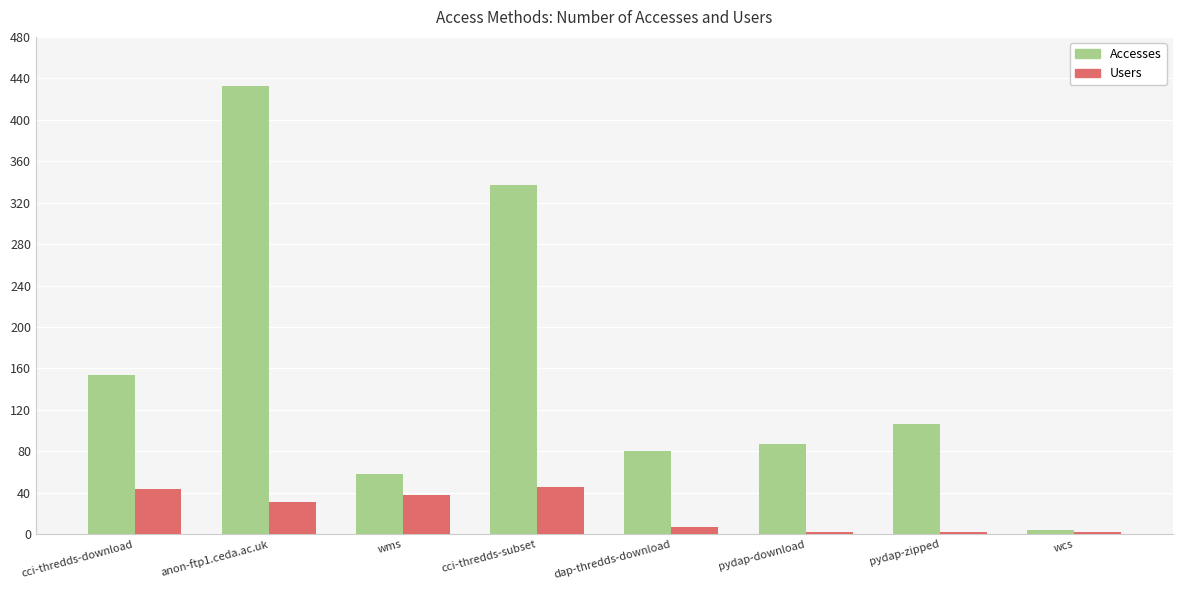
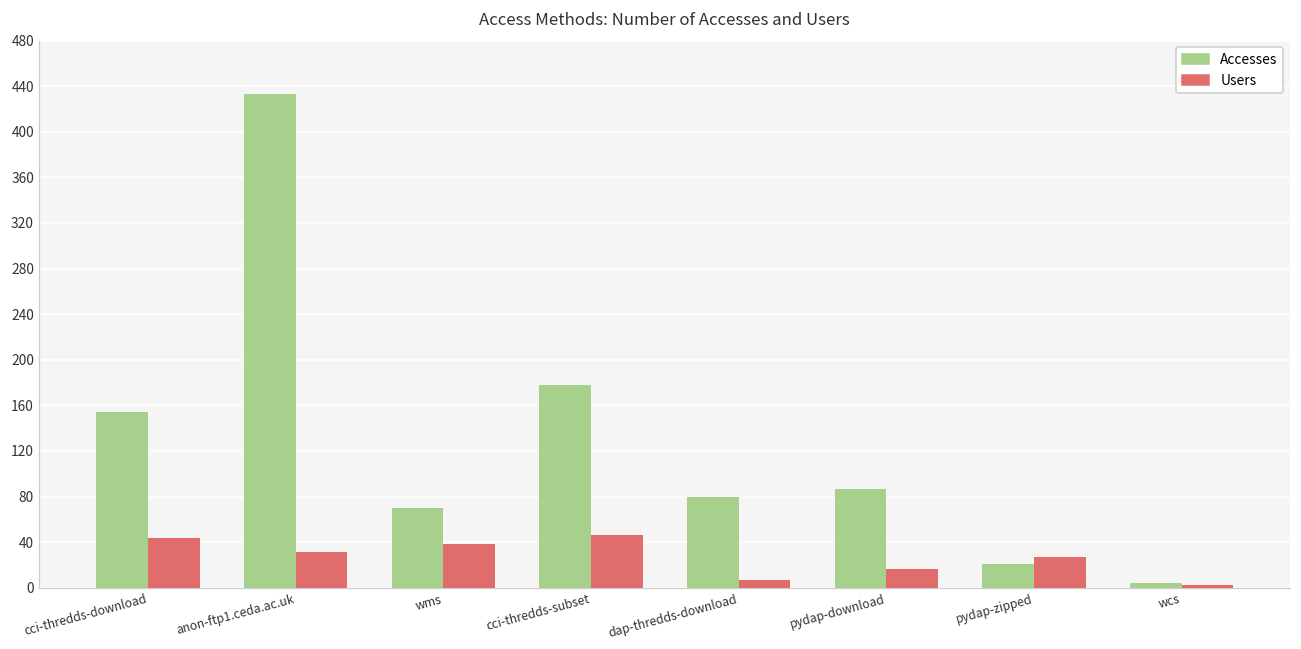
  {
    "Accesses": {
      "cci-thredds-download": 154,
      "anon-ftp1.ceda.ac.uk": 433,
-     "wms": 58,
-     "cci-thredds-subset": 337,
+     "wms": 70,
+     "cci-thredds-subset": 178,
      "dap-thredds-download": 80,
      "pydap-download": 87,
-     "pydap-zipped": 106,
+     "pydap-zipped": 21,
      "wcs": 4
    },
    "Users": {
      "cci-thredds-download": 44,
      "anon-ftp1.ceda.ac.uk": 31,
      "wms": 38,
      "cci-thredds-subset": 46,
      "dap-thredds-download": 7,
-     "pydap-download": 2,
-     "pydap-zipped": 2
+     "pydap-download": 16,
+     "pydap-zipped": 27
    }
  }
